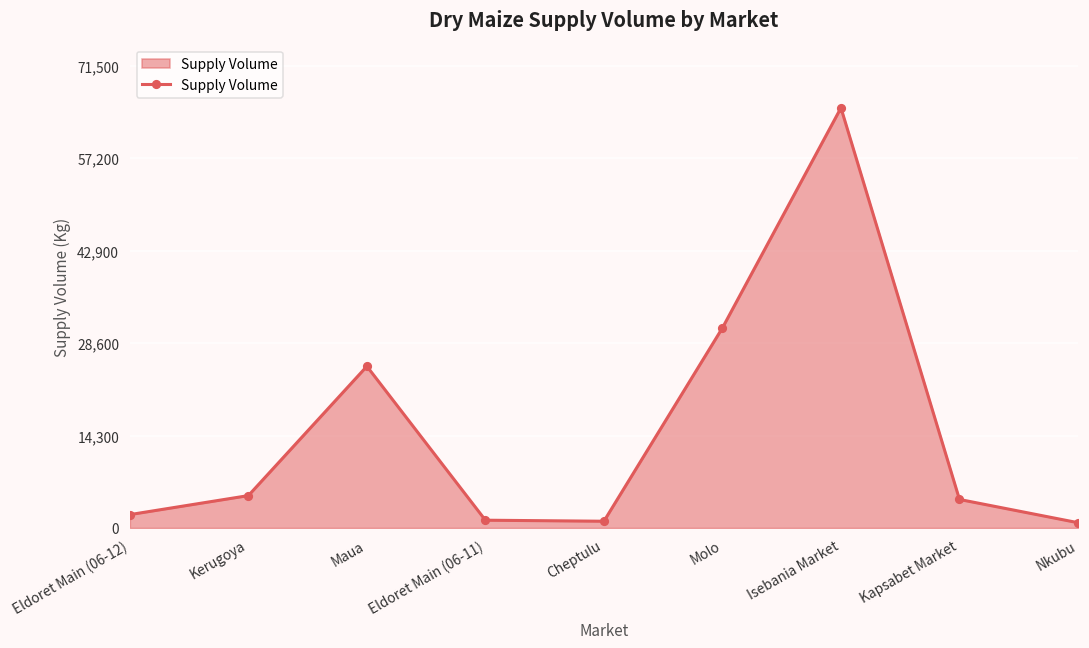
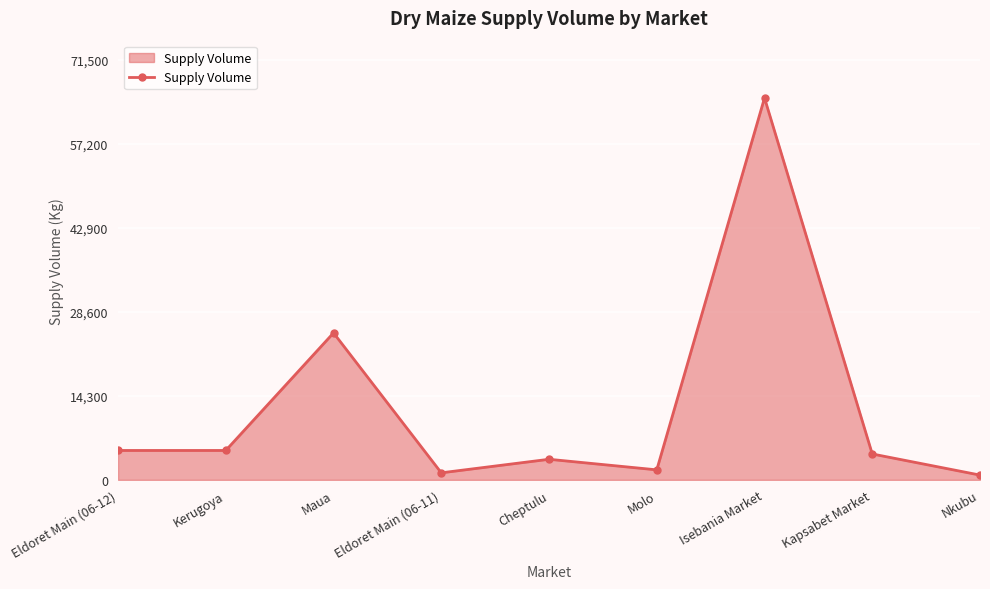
  {
-   "Eldoret Main (06-12)": "2,000",
+   "Eldoret Main (06-12)": "5,000",
    "Kerugoya": "5,000",
    "Maua": "25,000",
    "Eldoret Main (06-11)": "1,000",
-   "Cheptulu": "1,000",
-   "Molo": "31,000",
+   "Cheptulu": "4,000",
+   "Molo": "2,000",
    "Isebania Market": "65,000",
    "Kapsabet Market": "4,000",
    "Nkubu": "1,000"
  }
